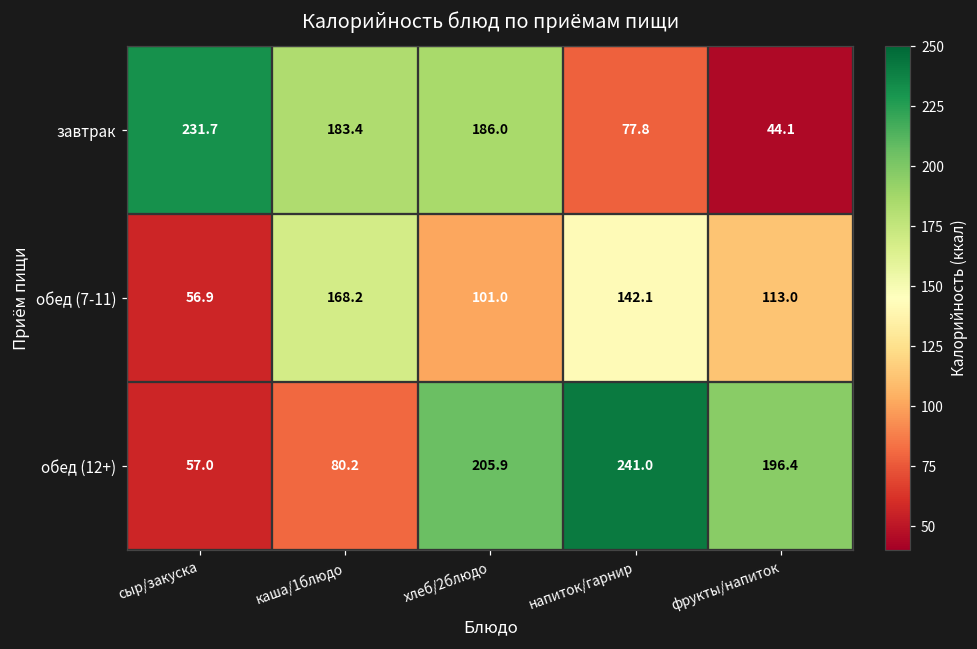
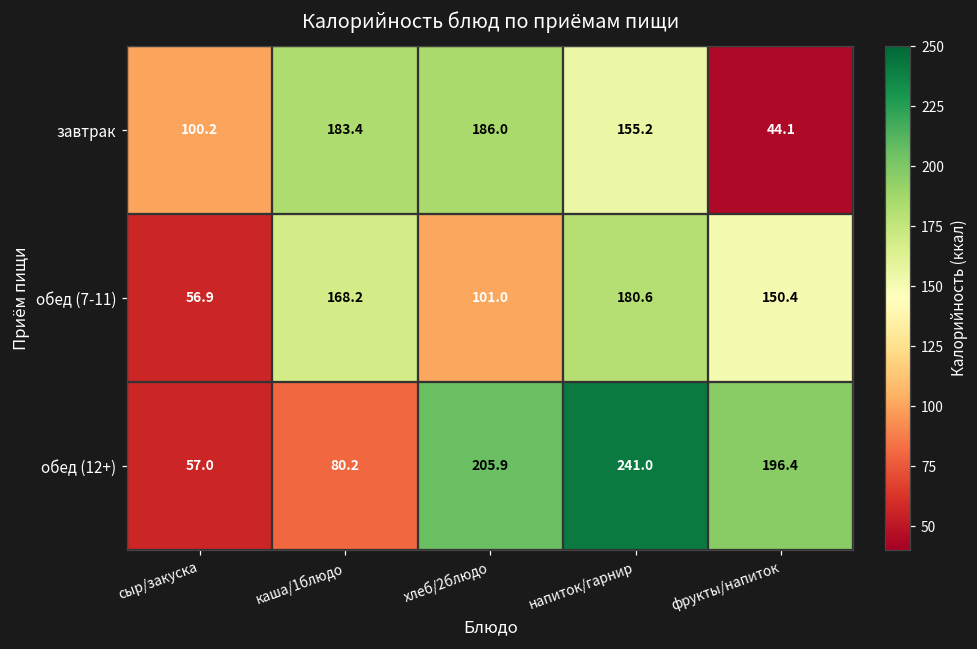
  {
    "завтрак": {
-     "сыр/закуска": 231.7,
+     "сыр/закуска": 100.2,
      "каша/1блюдо": 183.4,
      "хлеб/2блюдо": 186.0,
-     "напиток/гарнир": 77.8,
+     "напиток/гарнир": 155.2,
      "фрукты/напиток": 44.1
    },
    "обед (7-11)": {
      "сыр/закуска": 56.9,
      "каша/1блюдо": 168.2,
      "хлеб/2блюдо": 101.0,
-     "напиток/гарнир": 142.1,
-     "фрукты/напиток": 113.0
+     "напиток/гарнир": 180.6,
+     "фрукты/напиток": 150.4
    },
    "обед (12+)": {
      "сыр/закуска": 57.0,
      "каша/1блюдо": 80.2,
      "хлеб/2блюдо": 205.9,
      "напиток/гарнир": 241.0,
      "фрукты/напиток": 196.4
    }
  }
